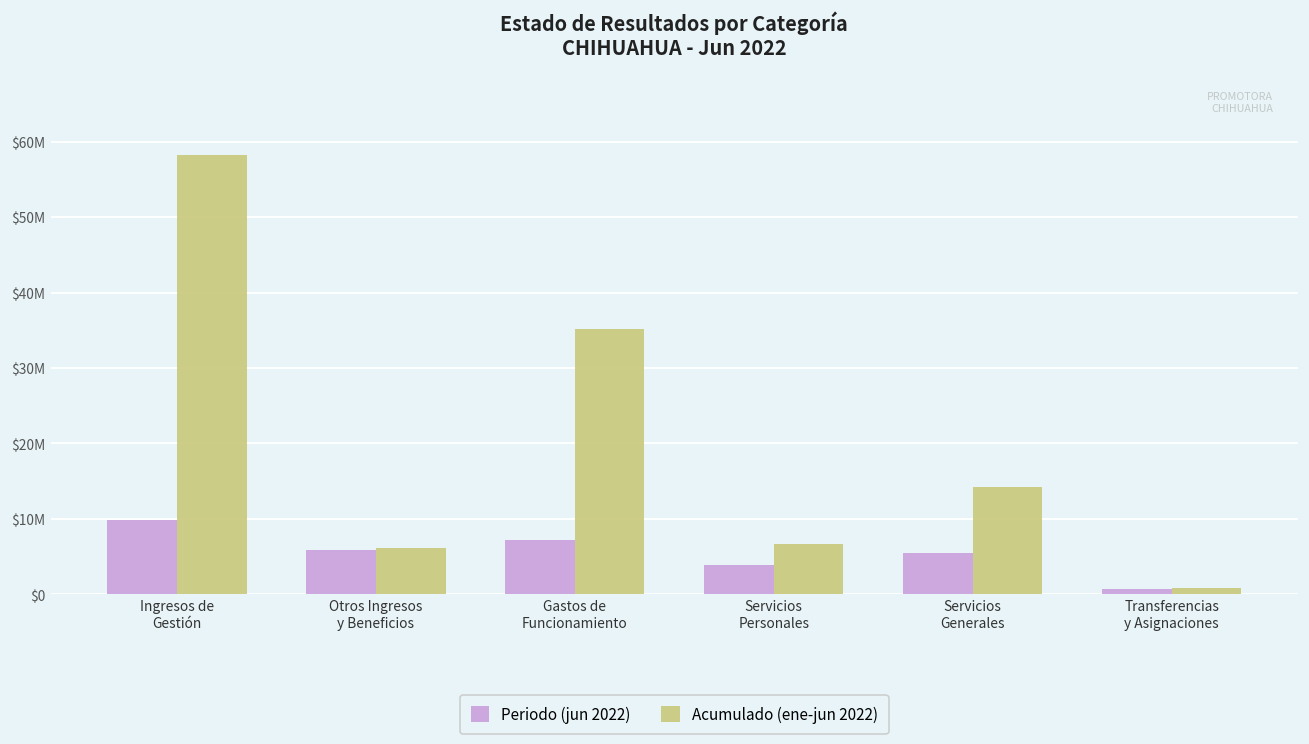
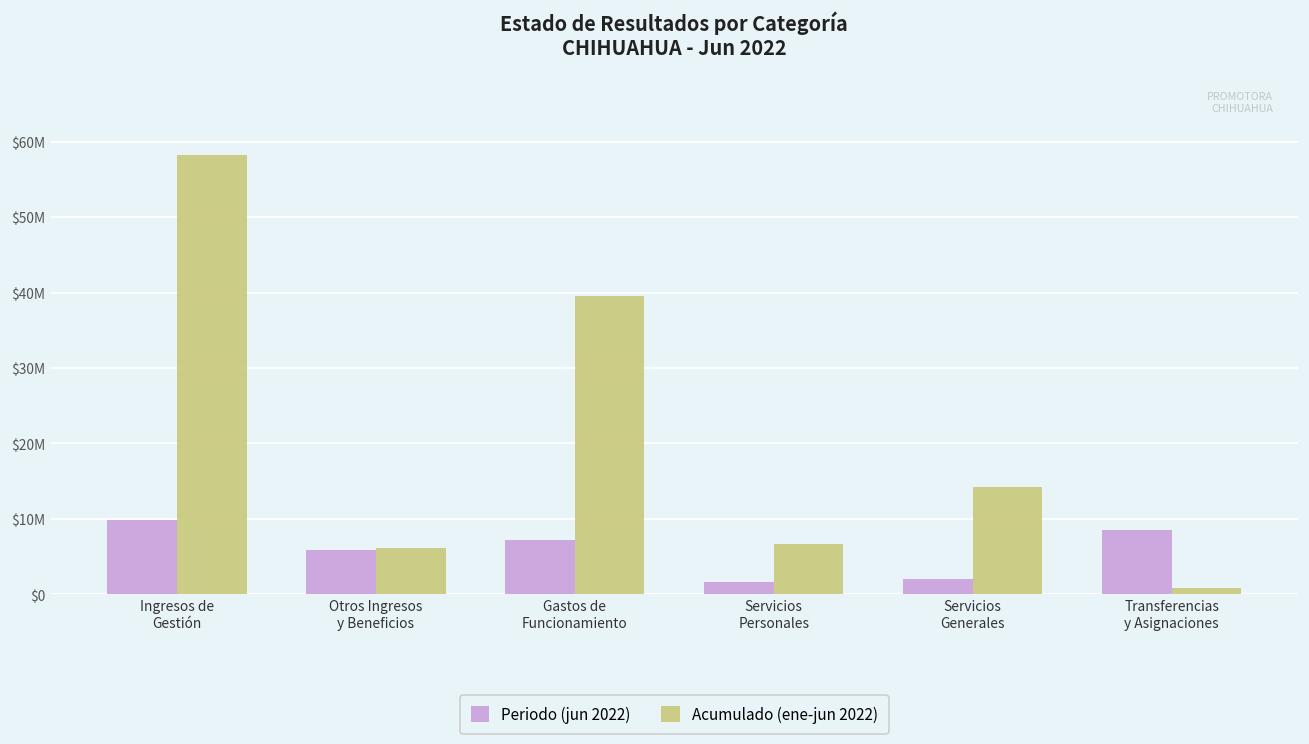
  {
    "Periodo (jun 2022)": {
      "Ingresos de Gestión": "$10000000",
      "Otros Ingresos y Beneficios": "$6000000",
      "Gastos de Funcionamiento": "$7000000",
-     "Servicios Personales": "$4000000",
-     "Servicios Generales": "$5000000",
-     "Transferencias y Asignaciones": "$1000000"
+     "Servicios Personales": "$2000000",
+     "Servicios Generales": "$2000000",
+     "Transferencias y Asignaciones": "$9000000"
    },
    "Acumulado (ene-jun 2022)": {
      "Ingresos de Gestión": "$58000000",
      "Otros Ingresos y Beneficios": "$6000000",
-     "Gastos de Funcionamiento": "$35000000",
+     "Gastos de Funcionamiento": "$40000000",
      "Servicios Personales": "$7000000",
      "Servicios Generales": "$14000000",
      "Transferencias y Asignaciones": "$1000000"
    }
  }
